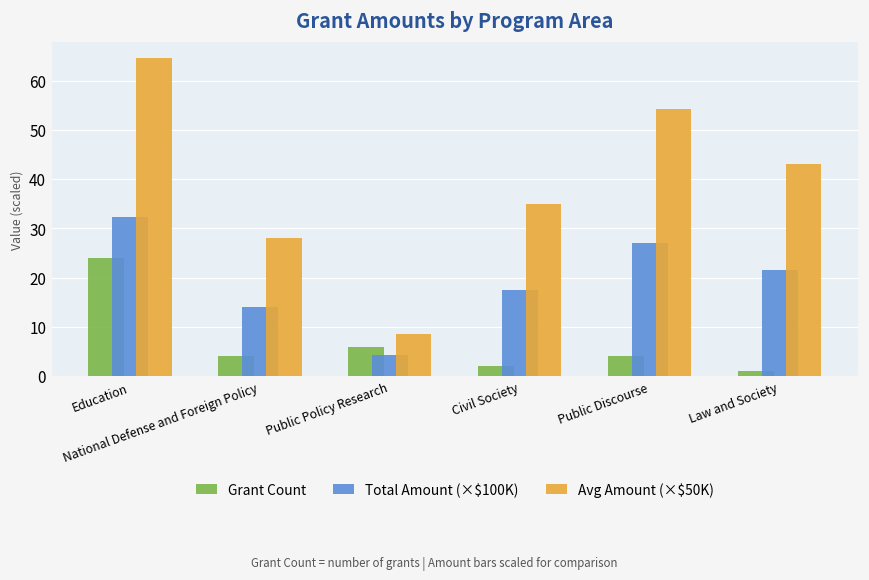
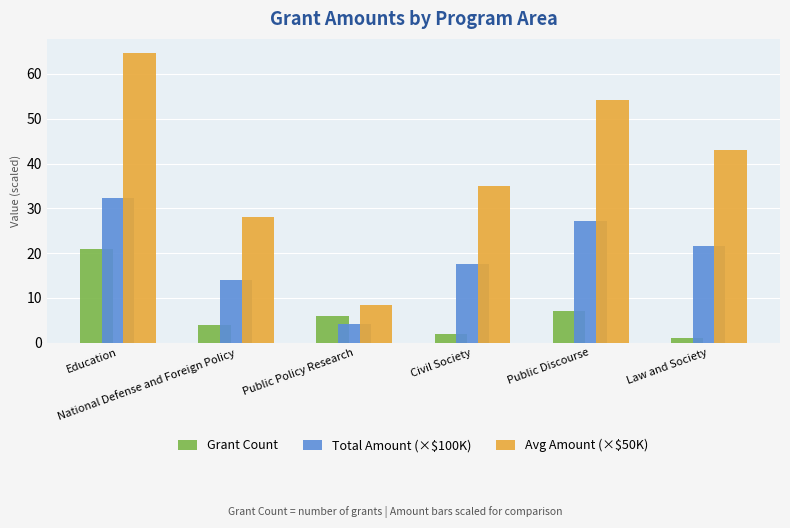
  {
    "Grant Count": {
-     "Education": 24,
+     "Education": 21,
      "National Defense and Foreign Policy": 4,
      "Public Policy Research": 6,
      "Civil Society": 2,
-     "Public Discourse": 4,
+     "Public Discourse": 7,
      "Law and Society": 1
    },
    "Total Amount (×$100K)": {
      "Education": 32,
      "National Defense and Foreign Policy": 14,
      "Public Policy Research": 4,
      "Civil Society": 18,
      "Public Discourse": 27,
      "Law and Society": 22
    },
    "Avg Amount (×$50K)": {
      "Education": 65,
      "National Defense and Foreign Policy": 28,
      "Public Policy Research": 9,
      "Civil Society": 35,
      "Public Discourse": 54,
      "Law and Society": 43
    }
  }
